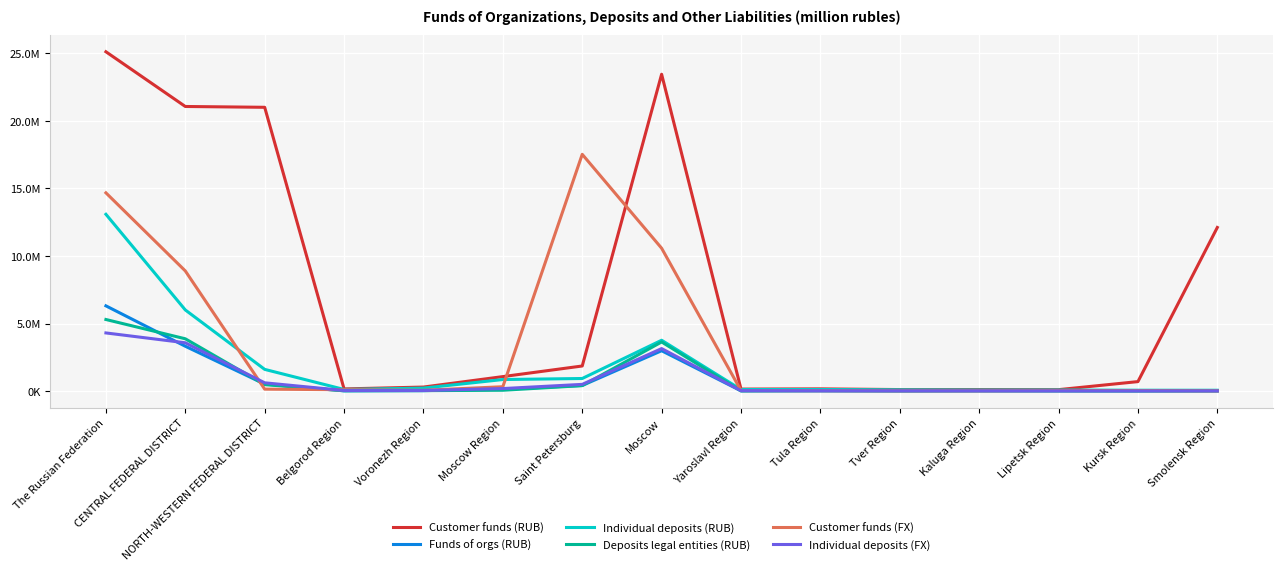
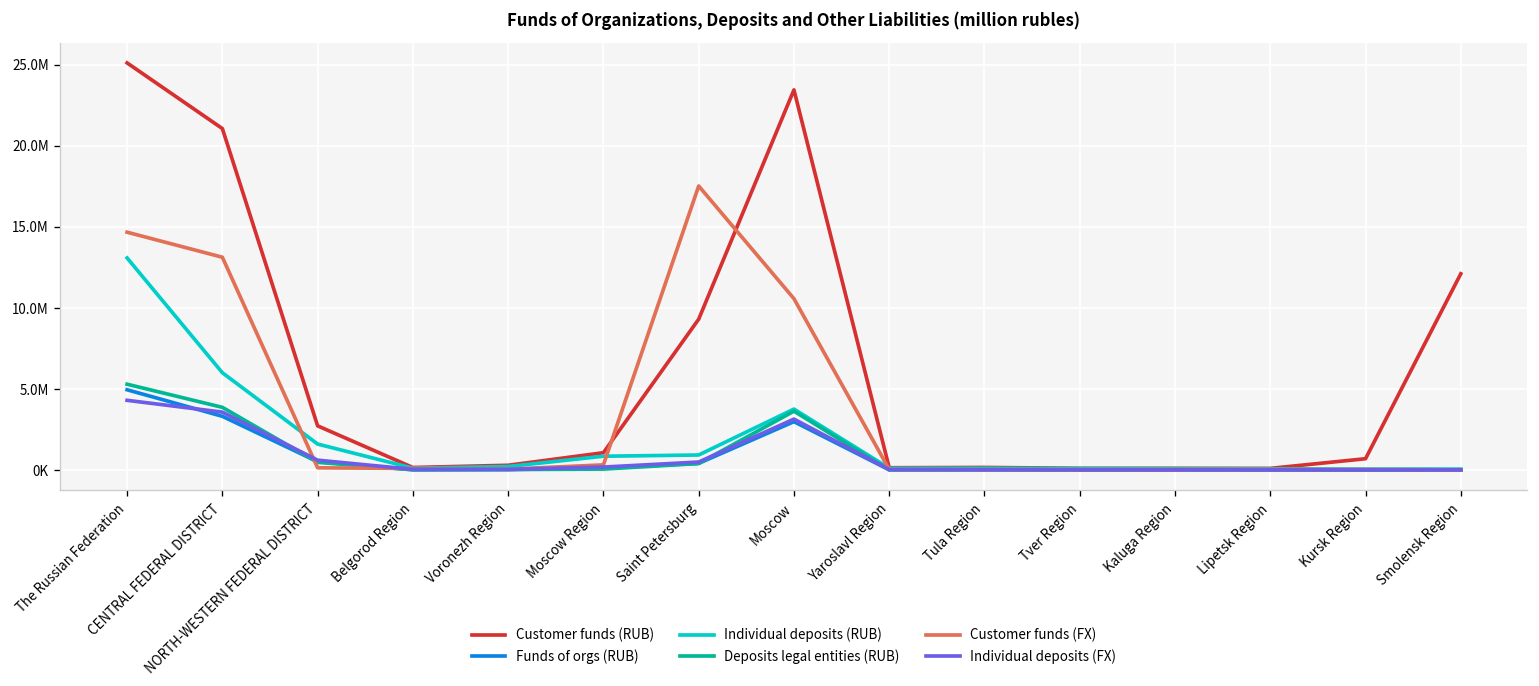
  {
    "Customer funds (RUB)": {
      "The Russian Federation": 25100000,
      "CENTRAL FEDERAL DISTRICT": 21100000,
-     "NORTH-WESTERN FEDERAL DISTRICT": 21000000,
+     "NORTH-WESTERN FEDERAL DISTRICT": 2700000,
      "Moscow Region": 1100000,
-     "Saint Petersburg": 1900000,
+     "Saint Petersburg": 9300000,
      "Moscow": 23500000,
      "Kursk Region": 700000,
      "Smolensk Region": 12100000
    },
    "Funds of orgs (RUB)": {
-     "The Russian Federation": 6300000,
+     "The Russian Federation": 5000000,
      "CENTRAL FEDERAL DISTRICT": 3300000
    },
    "Customer funds (FX)": {
      "The Russian Federation": 14700000,
-     "CENTRAL FEDERAL DISTRICT": 8900000,
+     "CENTRAL FEDERAL DISTRICT": 13100000,
      "NORTH-WESTERN FEDERAL DISTRICT": 100000,
      "Saint Petersburg": 17500000,
      "Moscow": 10600000
    },
    "Individual deposits (FX)": {
      "The Russian Federation": 4300000,
      "CENTRAL FEDERAL DISTRICT": 3600000
    }
  }
